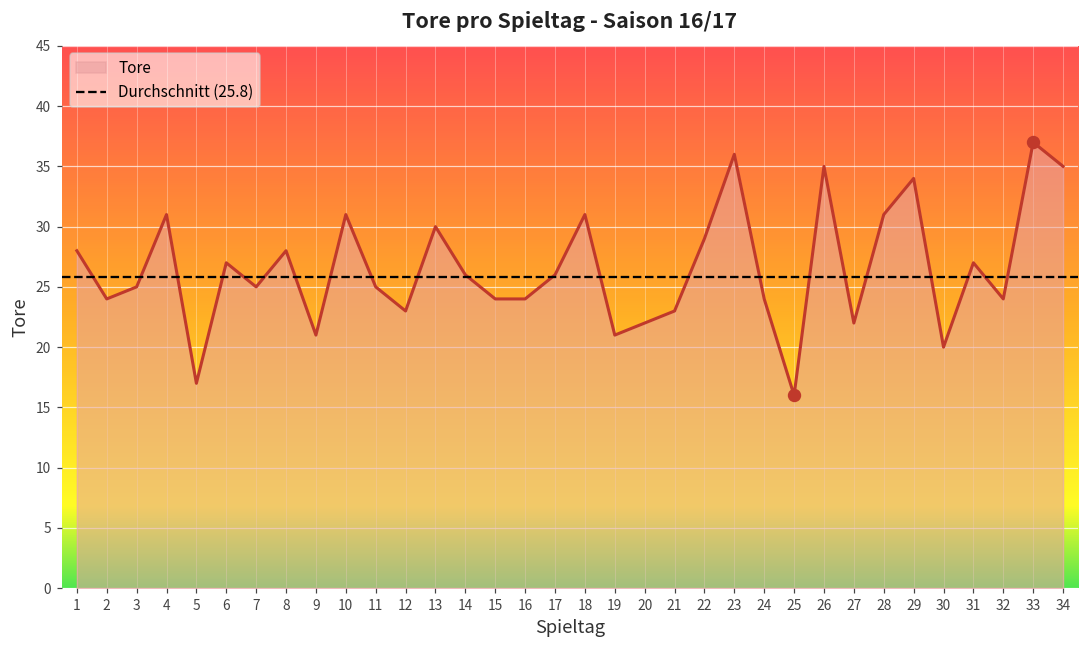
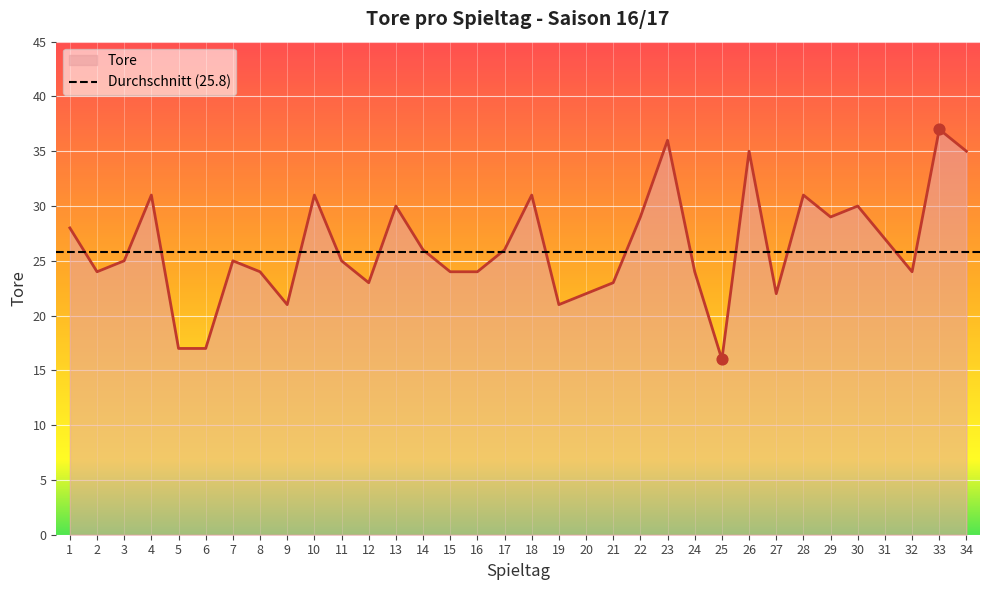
  {
    "Tore": {
      "1": 28,
      "2": 24,
      "3": 25,
      "4": 31,
      "5": 17,
-     "6": 27,
+     "6": 17,
      "7": 25,
-     "8": 28,
+     "8": 24,
      "9": 21,
      "10": 31,
      "11": 25,
      "12": 23,
      "13": 30,
      "14": 26,
      "15": 24,
      "16": 24,
      "17": 26,
      "18": 31,
      "19": 21,
      "20": 22,
      "21": 23,
      "22": 29,
      "23": 36,
      "24": 24,
      "26": 35,
      "27": 22,
      "28": 31,
-     "29": 34,
-     "30": 20,
+     "29": 29,
+     "30": 30,
      "31": 27,
      "32": 24,
      "34": 35
    }
  }
